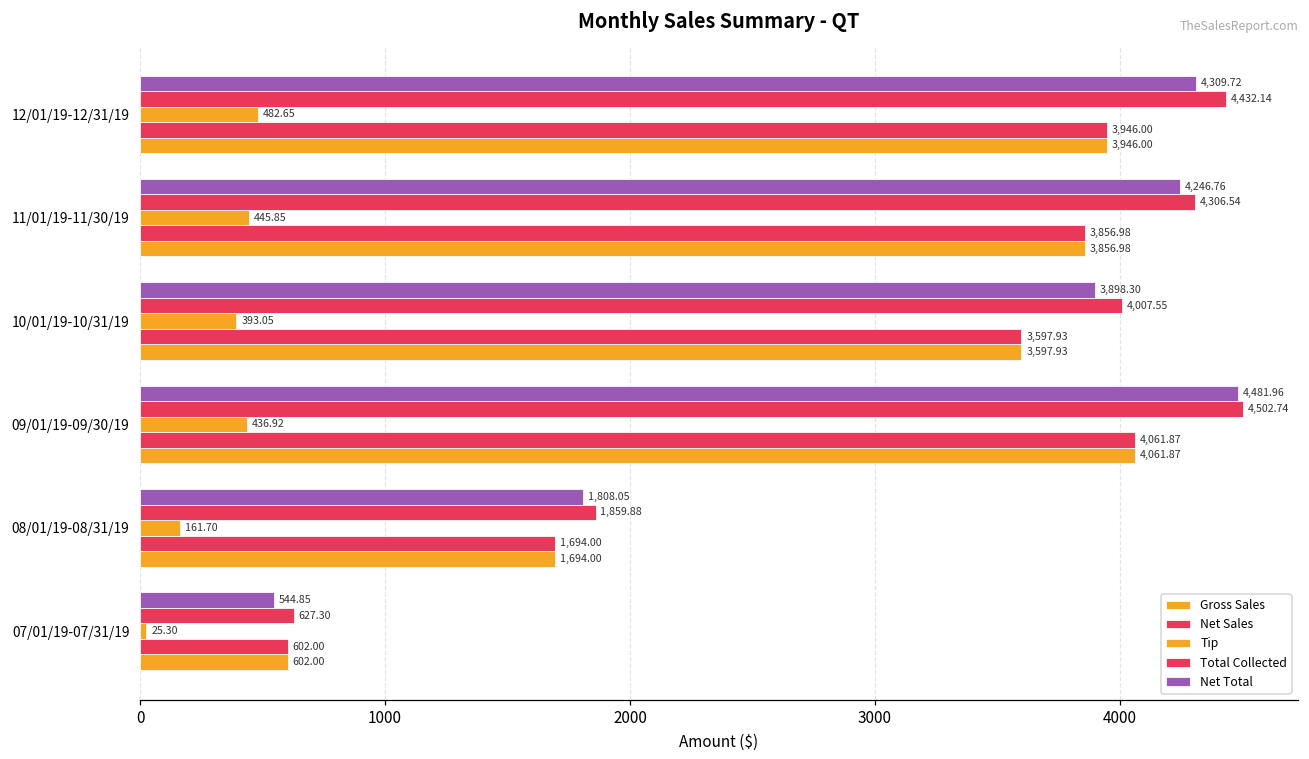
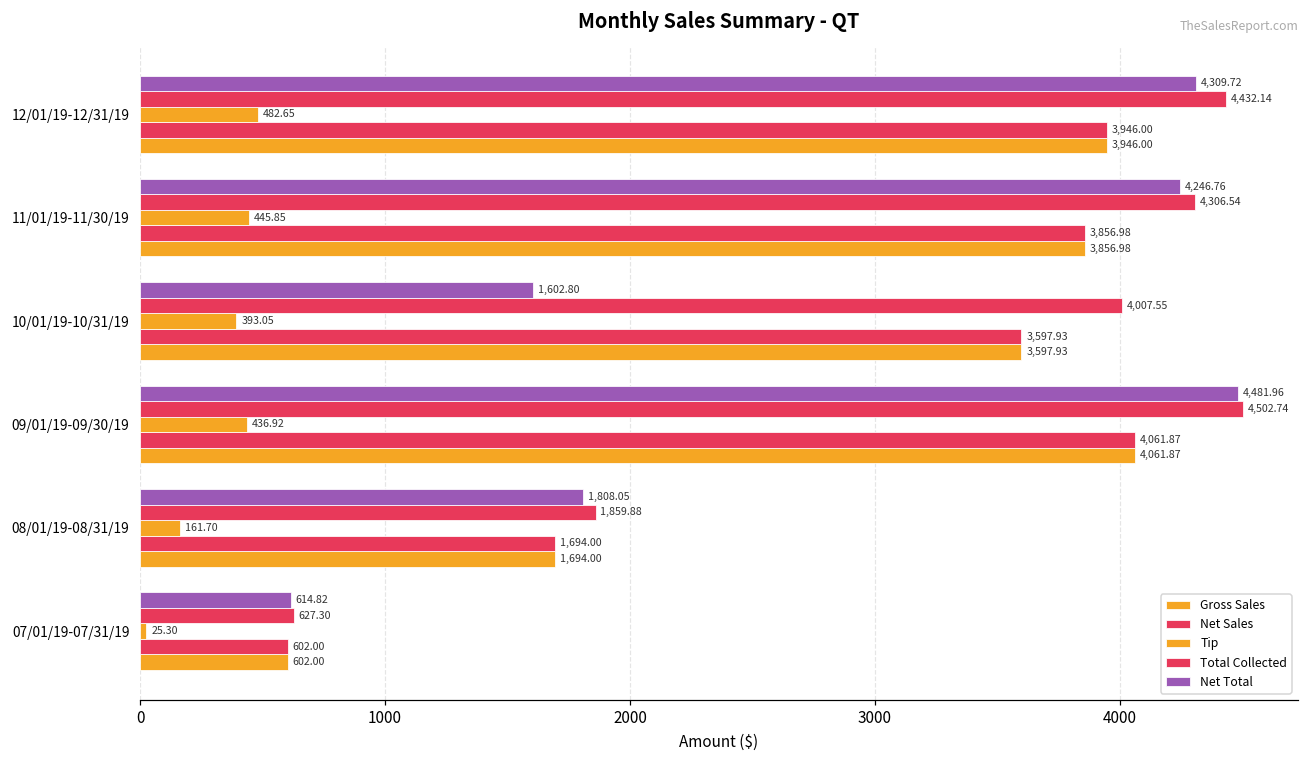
  {
    "Net Total": {
      "12/01/19-12/31/19": "4,309.72",
      "11/01/19-11/30/19": "4,246.76",
-     "10/01/19-10/31/19": "3,898.30",
+     "10/01/19-10/31/19": "1,602.80",
      "09/01/19-09/30/19": "4,481.96",
      "08/01/19-08/31/19": "1,808.05",
-     "07/01/19-07/31/19": "544.85"
+     "07/01/19-07/31/19": "614.82"
    }
  }
